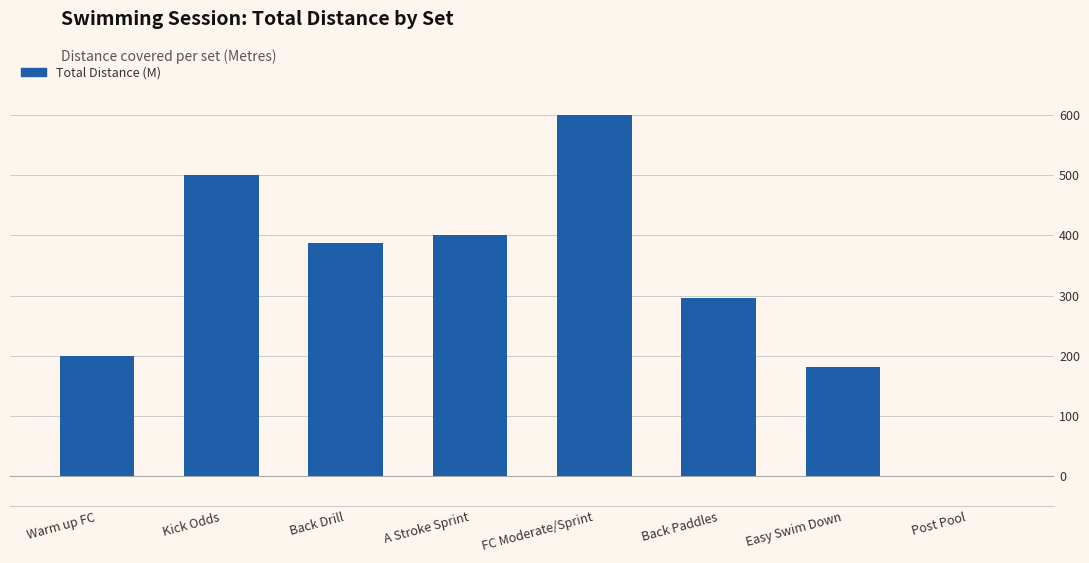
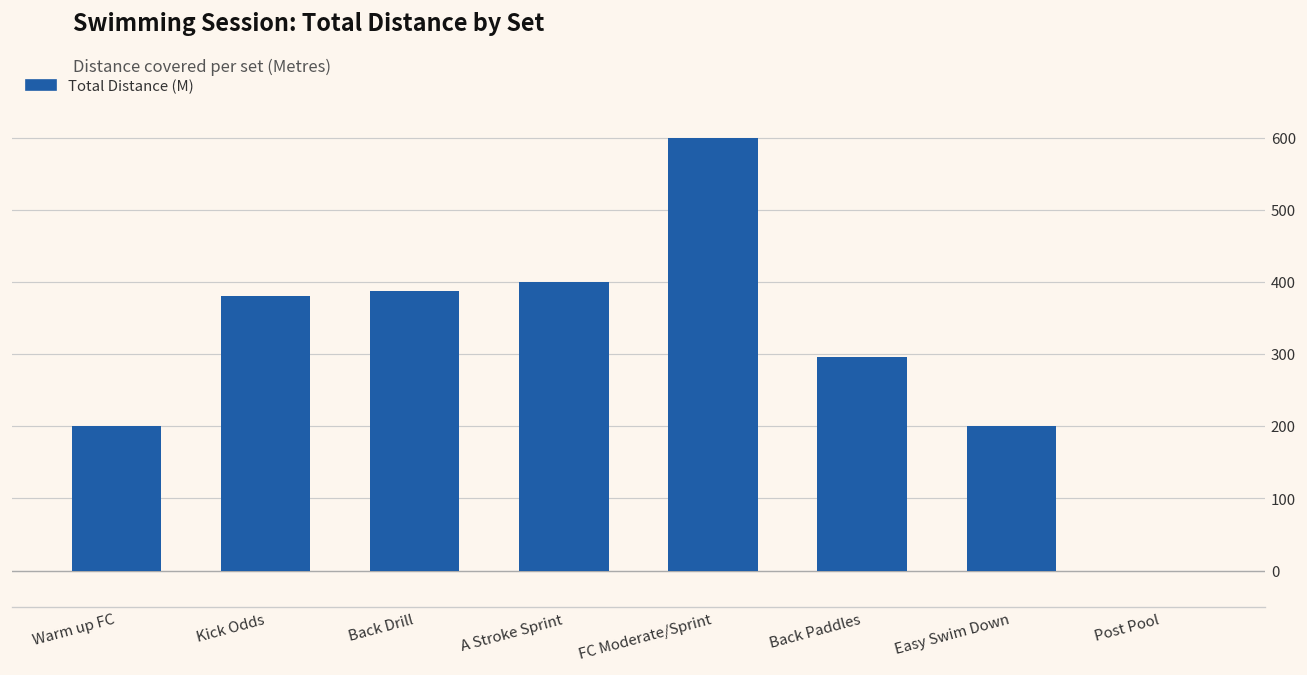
  {
    "Warm up FC": 200,
-   "Kick Odds": 500,
+   "Kick Odds": 380,
    "Back Drill": 390,
    "A Stroke Sprint": 400,
    "FC Moderate/Sprint": 600,
    "Back Paddles": 300,
-   "Easy Swim Down": 180,
+   "Easy Swim Down": 200,
    "Post Pool": 0
  }
